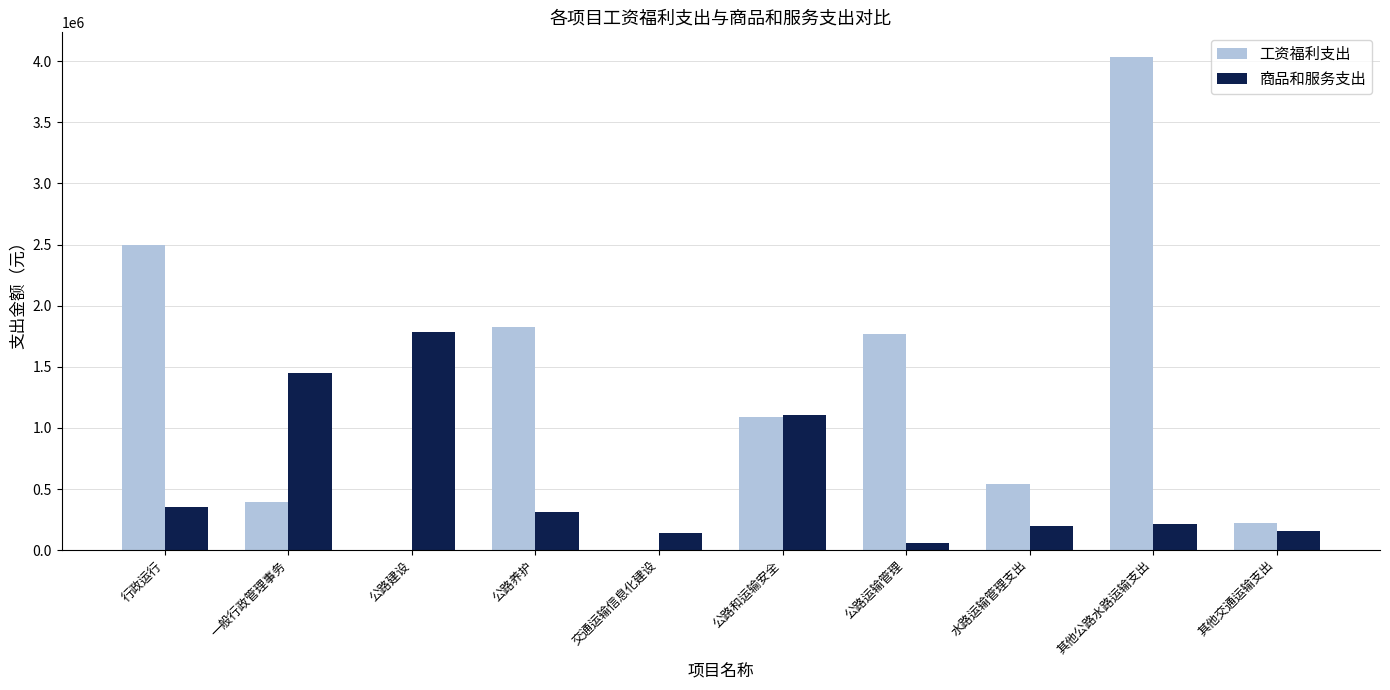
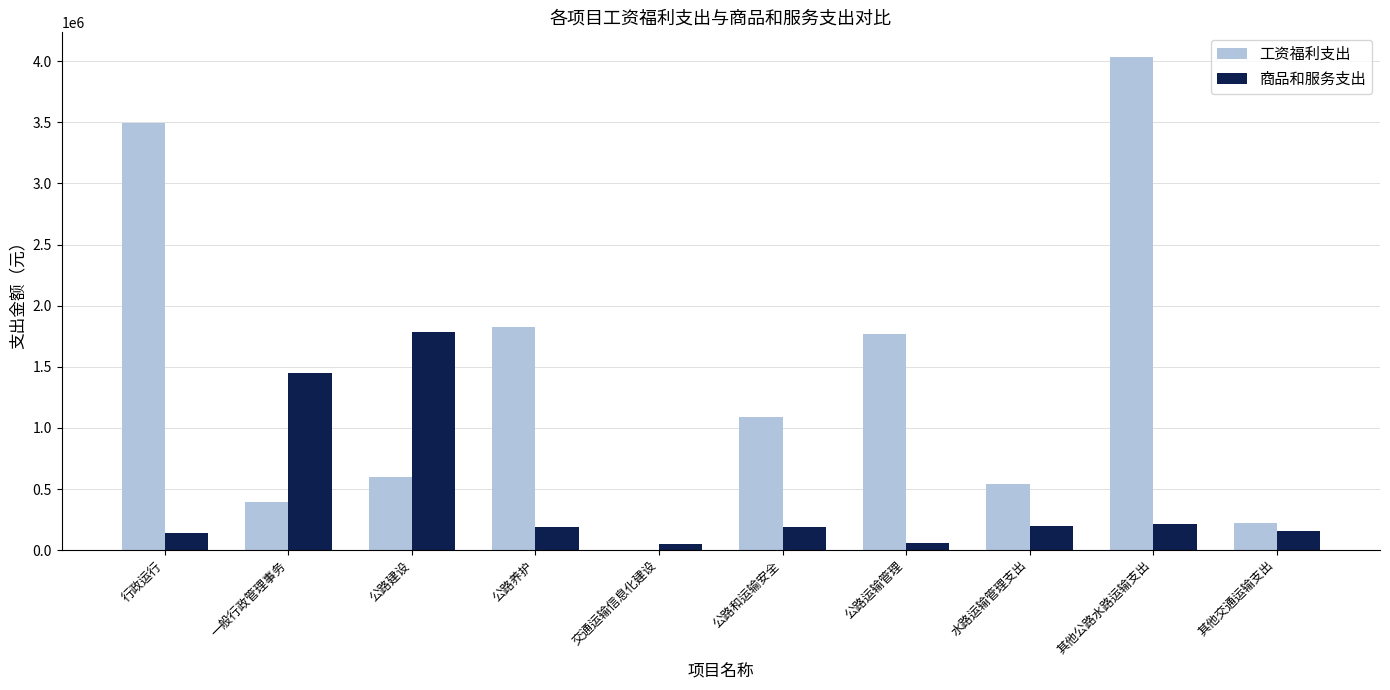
  {
    "工资福利支出": {
-     "行政运行": 2500000,
+     "行政运行": 3500000,
      "一般行政管理事务": 390000,
-     "公路建设": 0,
+     "公路建设": 600000,
      "公路养护": 1820000,
      "交通运输信息化建设": 0,
      "公路和运输安全": 1090000,
      "公路运输管理": 1770000,
      "水路运输管理支出": 540000,
      "其他公路水路运输支出": 4030000,
      "其他交通运输支出": 220000
    },
    "商品和服务支出": {
-     "行政运行": 350000,
+     "行政运行": 140000,
      "一般行政管理事务": 1450000,
      "公路建设": 1780000,
-     "公路养护": 310000,
-     "交通运输信息化建设": 140000,
-     "公路和运输安全": 1110000,
+     "公路养护": 190000,
+     "交通运输信息化建设": 50000,
+     "公路和运输安全": 190000,
      "公路运输管理": 60000,
      "水路运输管理支出": 200000,
      "其他公路水路运输支出": 220000,
      "其他交通运输支出": 150000
    }
  }
